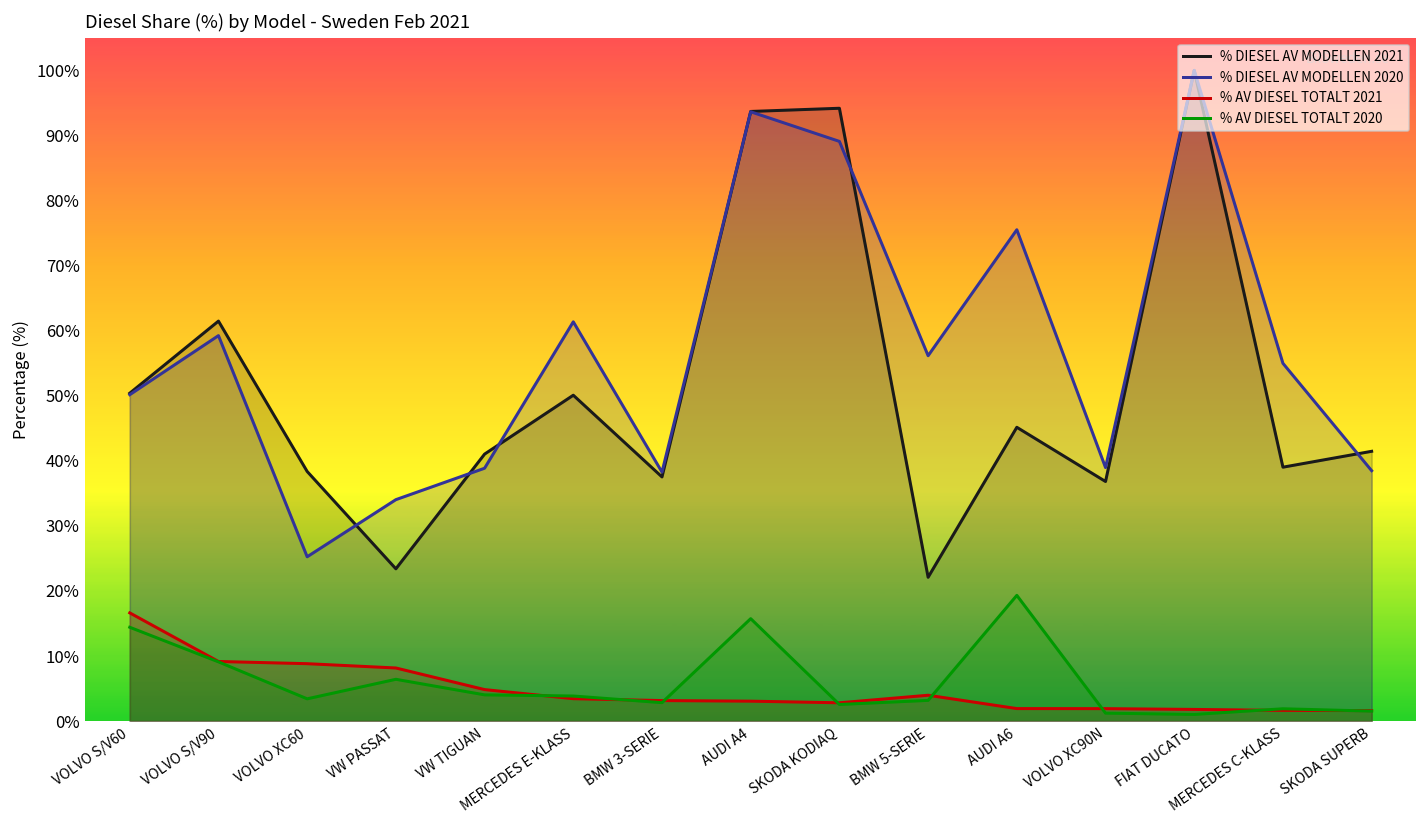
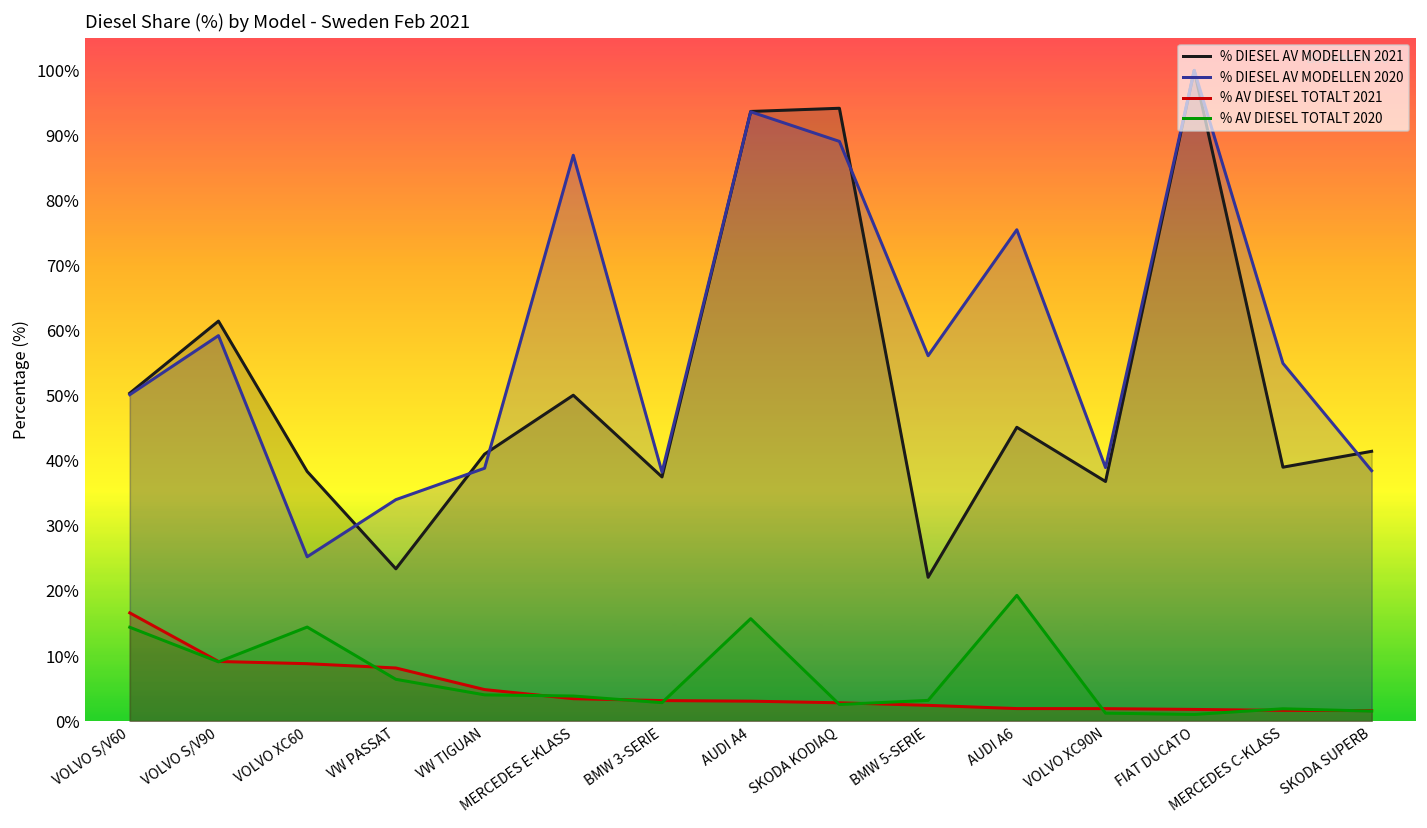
  {
    "% DIESEL AV MODELLEN 2021": {
      "VOLVO S/V90": "61%",
      "VOLVO XC60": "38%",
      "VW PASSAT": "23%",
      "VW TIGUAN": "41%",
      "MERCEDES E-KLASS": "50%",
      "BMW 3-SERIE": "38%",
      "SKODA KODIAQ": "94%",
      "BMW 5-SERIE": "22%",
      "AUDI A6": "45%",
      "VOLVO XC90N": "37%",
      "MERCEDES C-KLASS": "39%",
      "SKODA SUPERB": "41%"
    },
    "% DIESEL AV MODELLEN 2020": {
      "VOLVO S/V90": "59%",
      "VOLVO XC60": "25%",
      "VW PASSAT": "34%",
      "VW TIGUAN": "39%",
-     "MERCEDES E-KLASS": "61%",
+     "MERCEDES E-KLASS": "87%",
      "BMW 3-SERIE": "38%",
      "SKODA KODIAQ": "89%",
      "BMW 5-SERIE": "56%",
      "AUDI A6": "76%",
      "VOLVO XC90N": "39%",
      "MERCEDES C-KLASS": "55%",
      "SKODA SUPERB": "38%"
    },
    "% AV DIESEL TOTALT 2021": {
      "VOLVO S/V60": "17%",
      "VOLVO XC60": "9%",
      "VW PASSAT": "8%",
      "VW TIGUAN": "5%",
      "AUDI A4": "3%",
-     "BMW 5-SERIE": "4%",
+     "BMW 5-SERIE": "2%",
      "AUDI A6": "2%",
      "VOLVO XC90N": "2%",
      "FIAT DUCATO": "2%"
    },
    "% AV DIESEL TOTALT 2020": {
      "VOLVO S/V60": "14%",
-     "VOLVO XC60": "3%",
+     "VOLVO XC60": "14%",
      "VW PASSAT": "6%",
      "VW TIGUAN": "4%",
      "AUDI A4": "16%",
      "BMW 5-SERIE": "3%",
      "AUDI A6": "19%",
      "VOLVO XC90N": "1%",
      "FIAT DUCATO": "1%"
    }
  }
